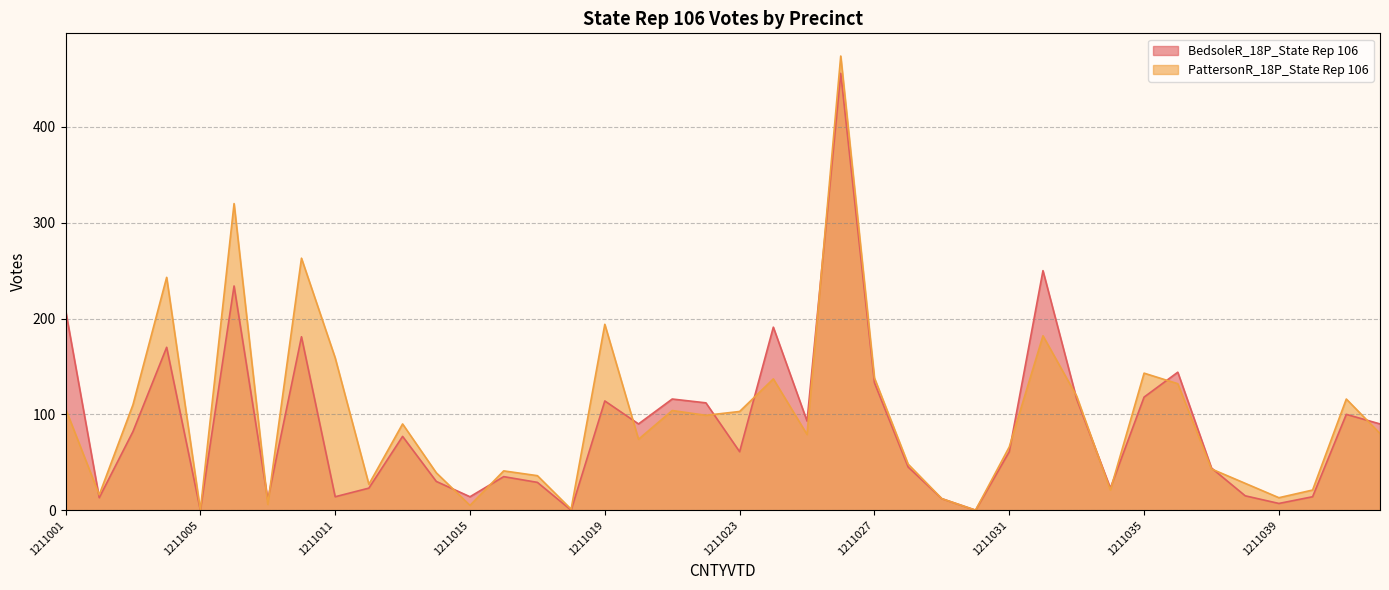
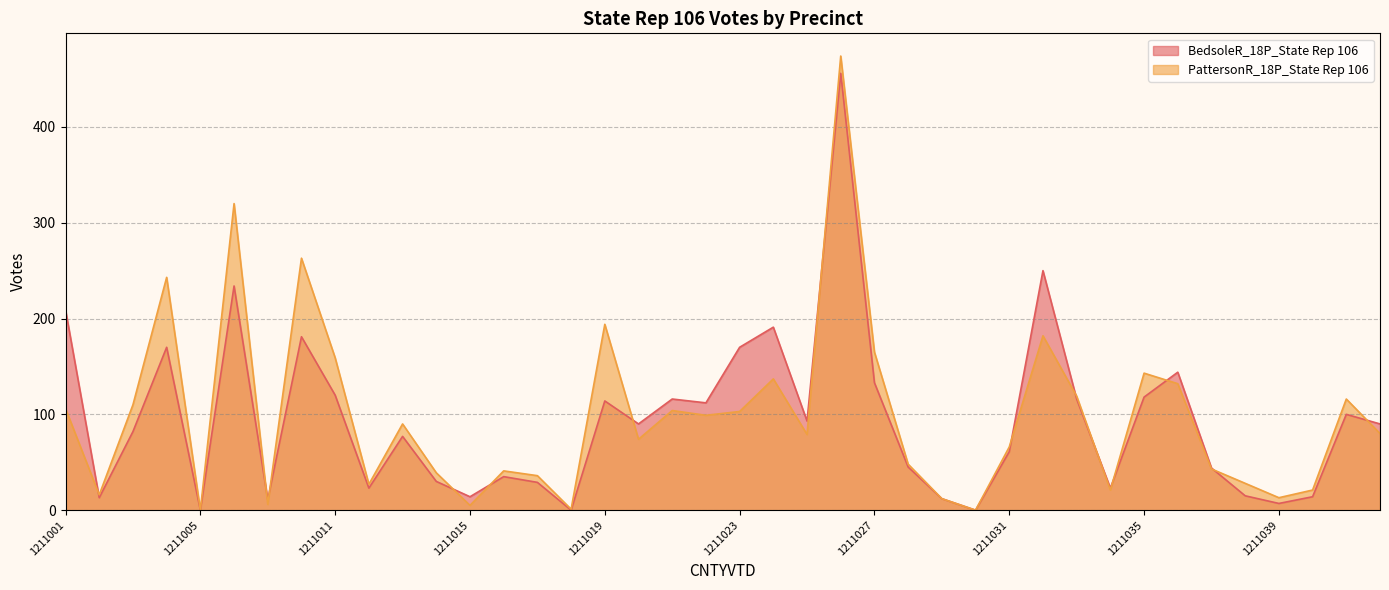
  {
    "BedsoleR_18P_State Rep 106": {
      "1211001": 210,
-     "1211011": 10,
+     "1211011": 120,
      "1211015": 10,
      "1211019": 110,
-     "1211023": 60,
+     "1211023": 170,
      "1211027": 130,
      "1211031": 60,
      "1211035": 120,
      "1211039": 10
    },
    "PattersonR_18P_State Rep 106": {
      "1211001": 110,
      "1211011": 160,
      "1211015": 10,
      "1211019": 190,
      "1211023": 100,
-     "1211027": 140,
+     "1211027": 170,
      "1211031": 70,
      "1211035": 140,
      "1211039": 10
    }
  }
